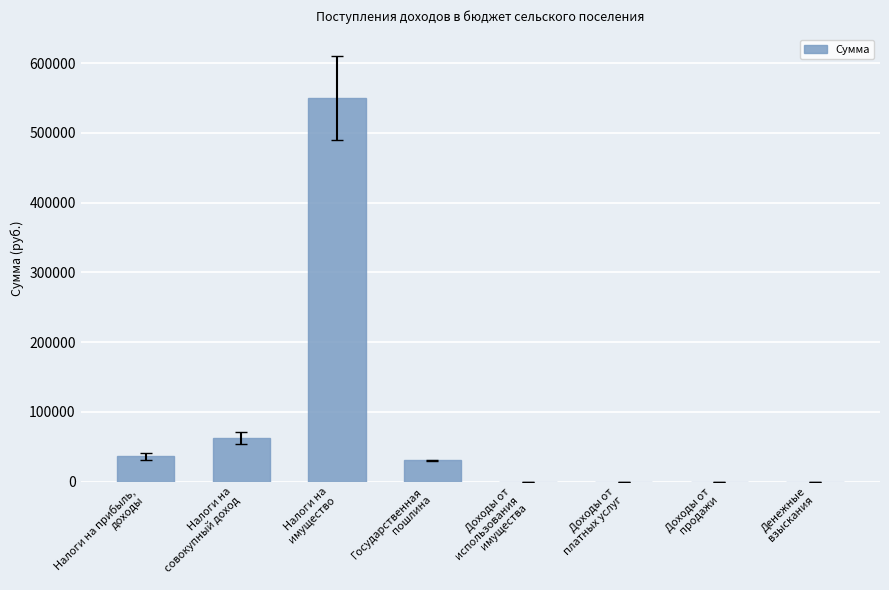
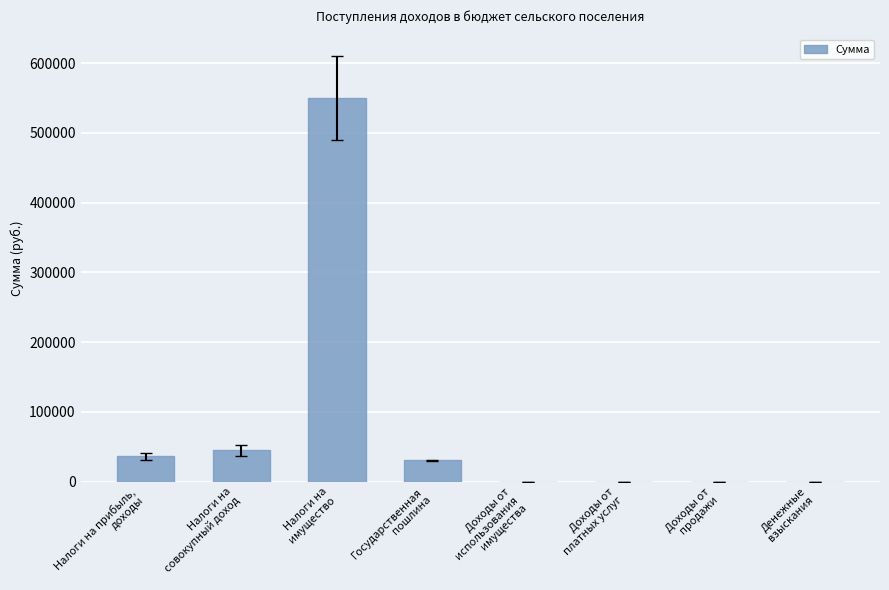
  {
    "Сумма": {
      "Налоги на прибыль, доходы": 40000,
-     "Налоги на совокупный доход": 60000,
+     "Налоги на совокупный доход": 50000,
      "Налоги на имущество": 550000,
      "Государственная пошлина": 30000,
      "Доходы от использования имущества": 0,
      "Доходы от платных услуг": 0,
      "Доходы от продажи": 0,
      "Денежные взыскания": 0
    }
  }
